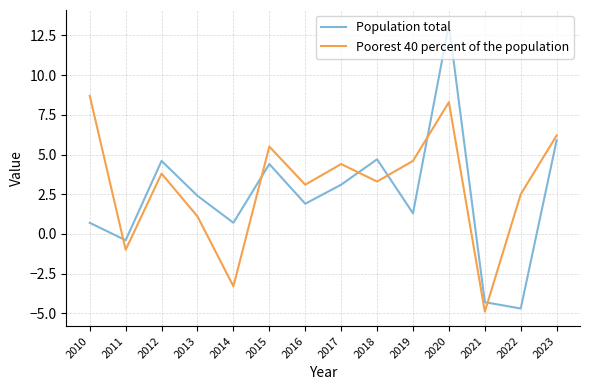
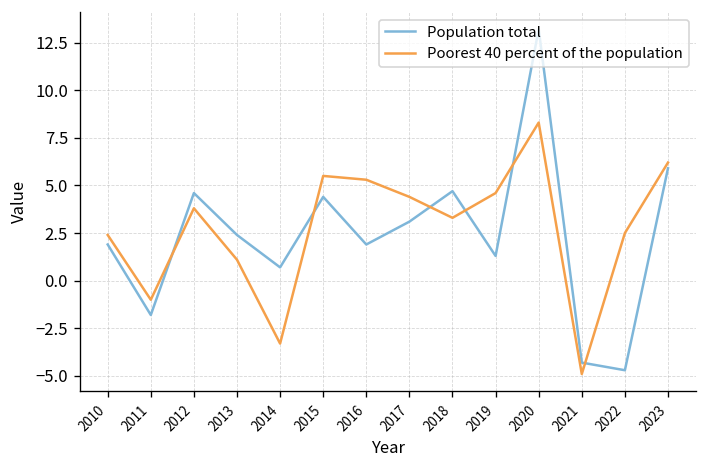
  {
    "Population total": {
-     "2010": 0.7,
-     "2011": -0.4,
+     "2010": 1.9,
+     "2011": -1.8,
      "2012": 4.6,
      "2013": 2.4,
      "2014": 0.7,
      "2015": 4.4,
      "2016": 1.9,
      "2017": 3.1,
      "2018": 4.7,
      "2019": 1.3,
      "2021": -4.3,
      "2022": -4.7,
      "2023": 5.9
    },
    "Poorest 40 percent of the population": {
-     "2010": 8.7,
+     "2010": 2.4,
      "2011": -1.0,
      "2012": 3.8,
      "2013": 1.1,
      "2014": -3.3,
      "2015": 5.5,
-     "2016": 3.1,
+     "2016": 5.3,
      "2017": 4.4,
      "2018": 3.3,
      "2019": 4.6,
      "2020": 8.3,
      "2021": -4.9,
      "2022": 2.5,
      "2023": 6.2
    }
  }
